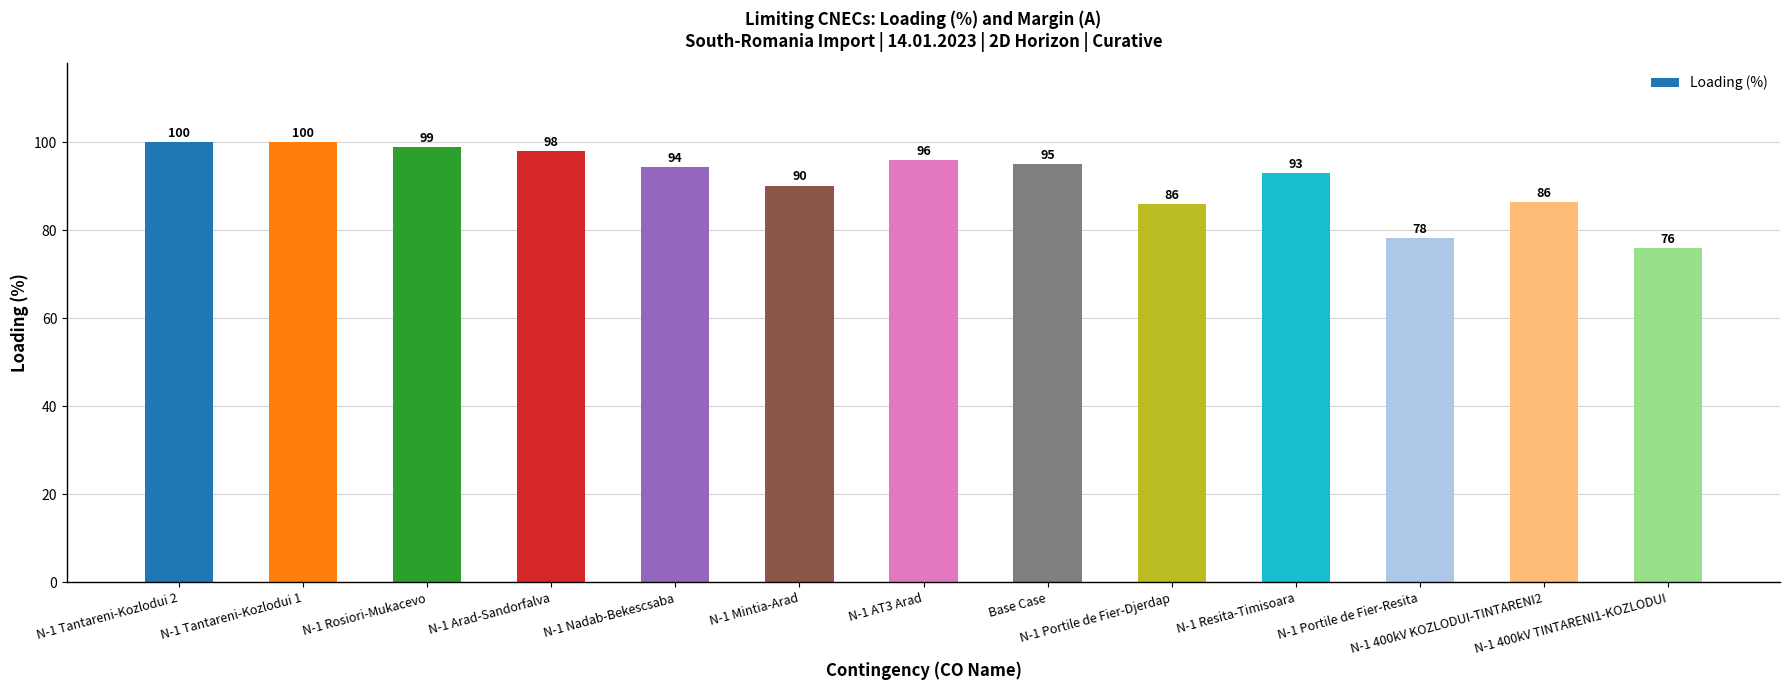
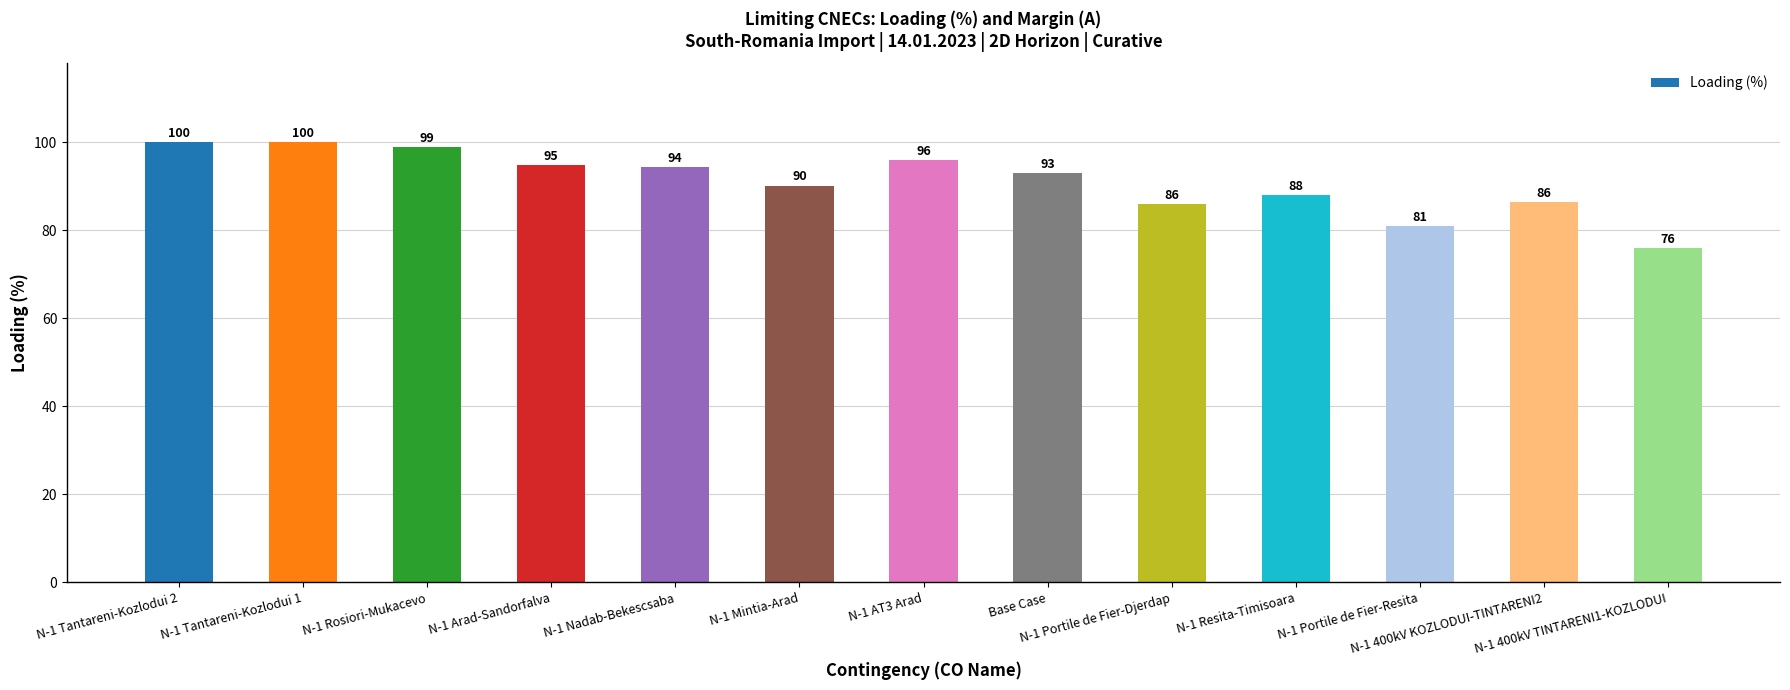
  {
    "N-1 Tantareni-Kozlodui 2": 100,
    "N-1 Tantareni-Kozlodui 1": 100,
    "N-1 Rosiori-Mukacevo": 99,
-   "N-1 Arad-Sandorfalva": 98,
+   "N-1 Arad-Sandorfalva": 95,
    "N-1 Nadab-Bekescsaba": 94,
    "N-1 Mintia-Arad": 90,
    "N-1 AT3 Arad": 96,
-   "Base Case": 95,
+   "Base Case": 93,
    "N-1 Portile de Fier-Djerdap": 86,
-   "N-1 Resita-Timisoara": 93,
-   "N-1 Portile de Fier-Resita": 78,
+   "N-1 Resita-Timisoara": 88,
+   "N-1 Portile de Fier-Resita": 81,
    "N-1 400kV KOZLODUI-TINTARENI2": 86,
    "N-1 400kV TINTARENI1-KOZLODUI": 76
  }
